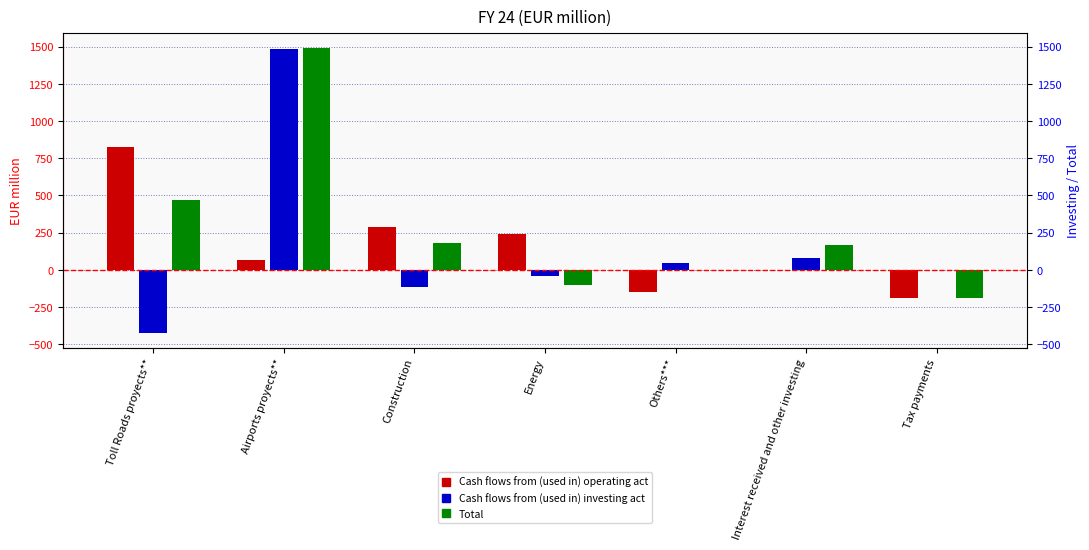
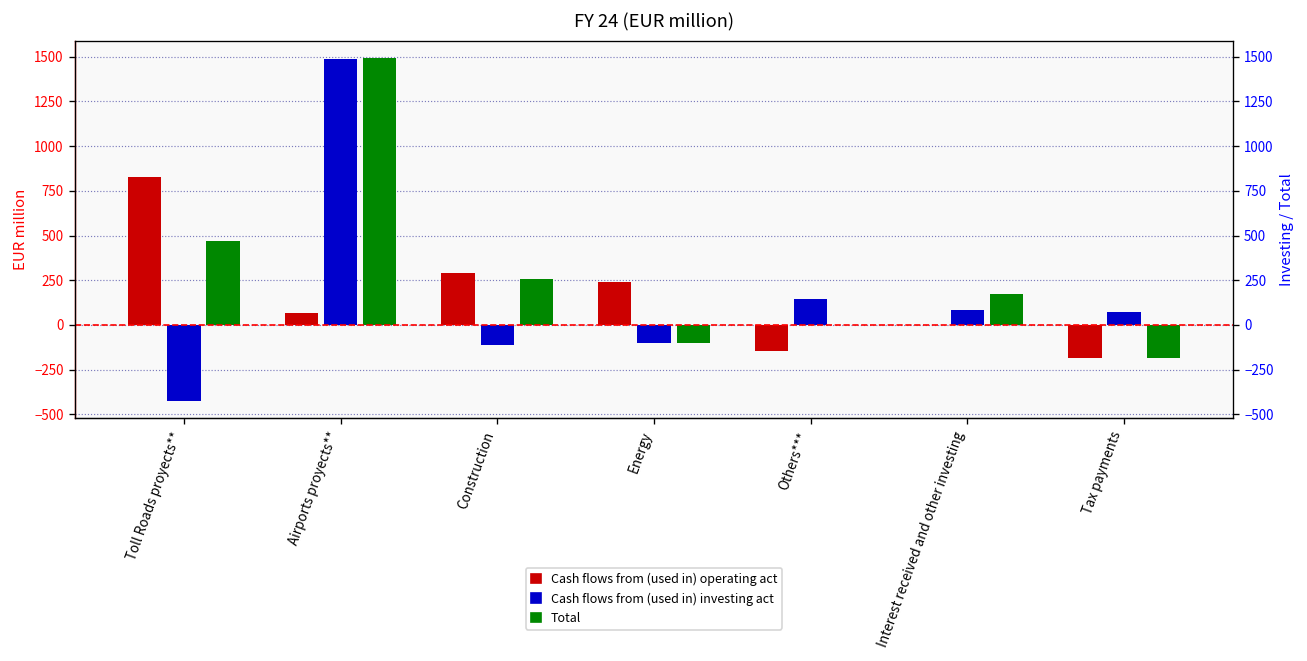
  {
    "Cash flows from (used in) operating act": {
      "Toll Roads proyects**": 830,
      "Airports proyects**": 70,
      "Construction": 290,
      "Energy": 240,
      "Others***": -150,
      "Interest received and other investing": 0,
      "Tax payments": -190
    },
    "Cash flows from (used in) investing act": {
      "Toll Roads proyects**": -430,
      "Airports proyects**": 1490,
      "Construction": -110,
-     "Energy": -40,
-     "Others***": 50,
+     "Energy": -100,
+     "Others***": 150,
      "Interest received and other investing": 80,
-     "Tax payments": 0
+     "Tax payments": 70
    },
    "Total": {
      "Toll Roads proyects**": 470,
      "Airports proyects**": 1490,
-     "Construction": 180,
+     "Construction": 260,
      "Energy": -100,
      "Others***": 0,
      "Interest received and other investing": 170,
      "Tax payments": -190
    }
  }
